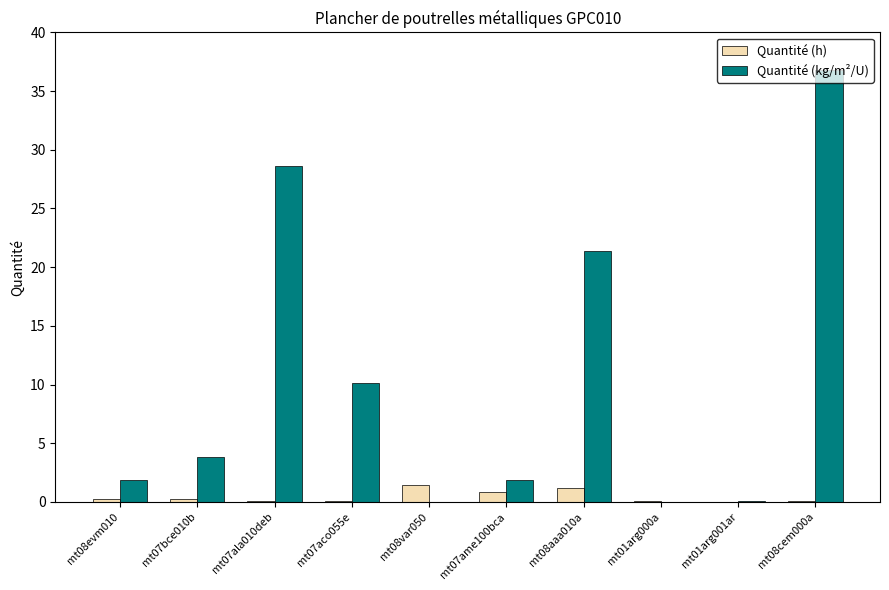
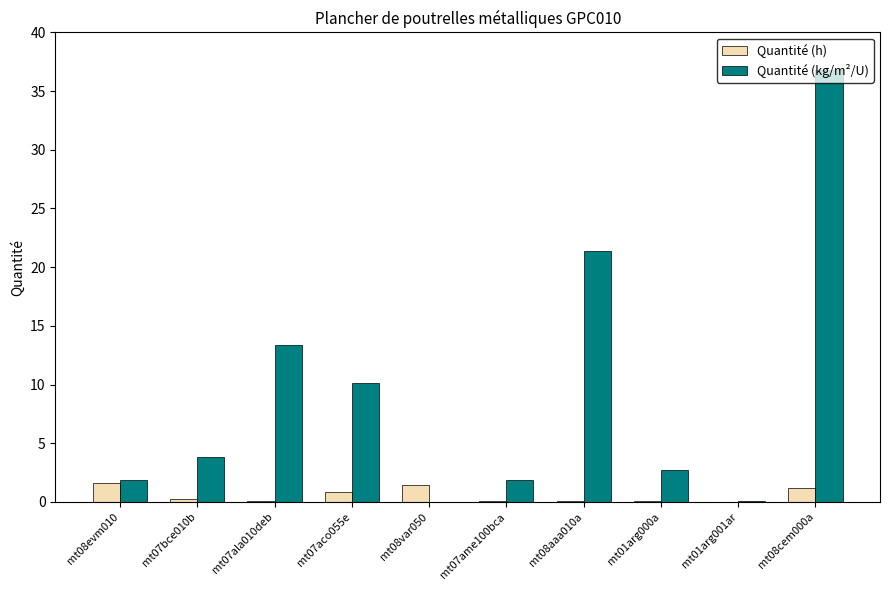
  {
    "Quantité (h)": {
-     "mt08evm010": 0.2,
+     "mt08evm010": 1.6,
      "mt07bce010b": 0.2,
-     "mt07aco055e": 0.1,
+     "mt07aco055e": 0.9,
      "mt08var050": 1.5,
-     "mt07ame100bca": 0.9,
-     "mt08aaa010a": 1.2,
-     "mt08cem000a": 0.1
+     "mt07ame100bca": 0.1,
+     "mt08aaa010a": 0.1,
+     "mt08cem000a": 1.2
    },
    "Quantité (kg/m²/U)": {
      "mt08evm010": 1.9,
      "mt07bce010b": 3.8,
-     "mt07ala010deb": 28.7,
+     "mt07ala010deb": 13.4,
      "mt07aco055e": 10.1,
      "mt07ame100bca": 1.9,
      "mt08aaa010a": 21.4,
-     "mt01arg000a": 0.0
+     "mt01arg000a": 2.7
    }
  }
